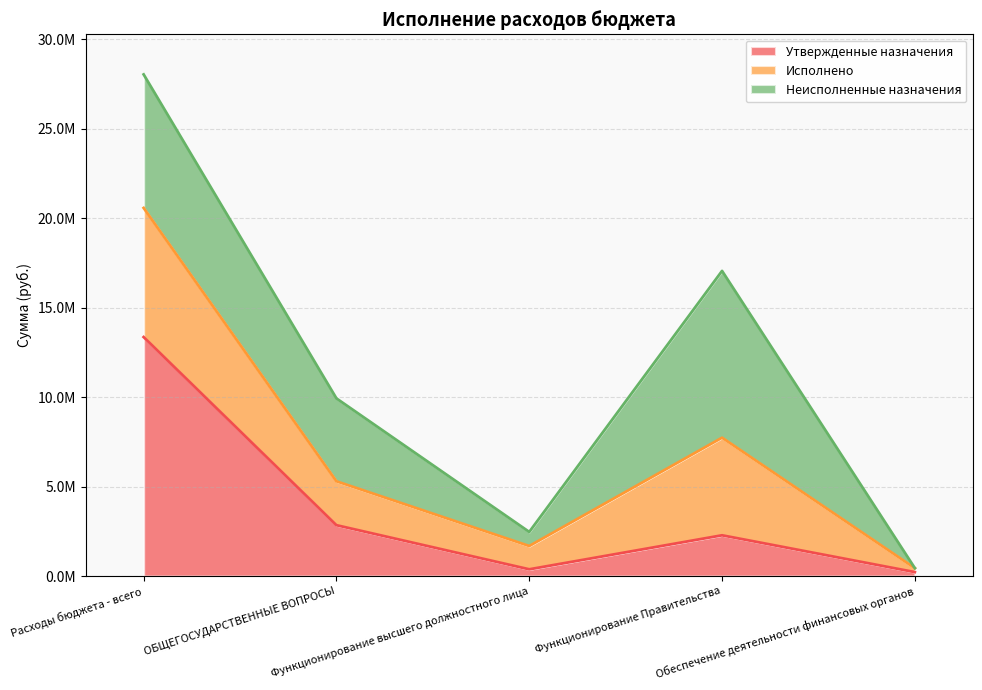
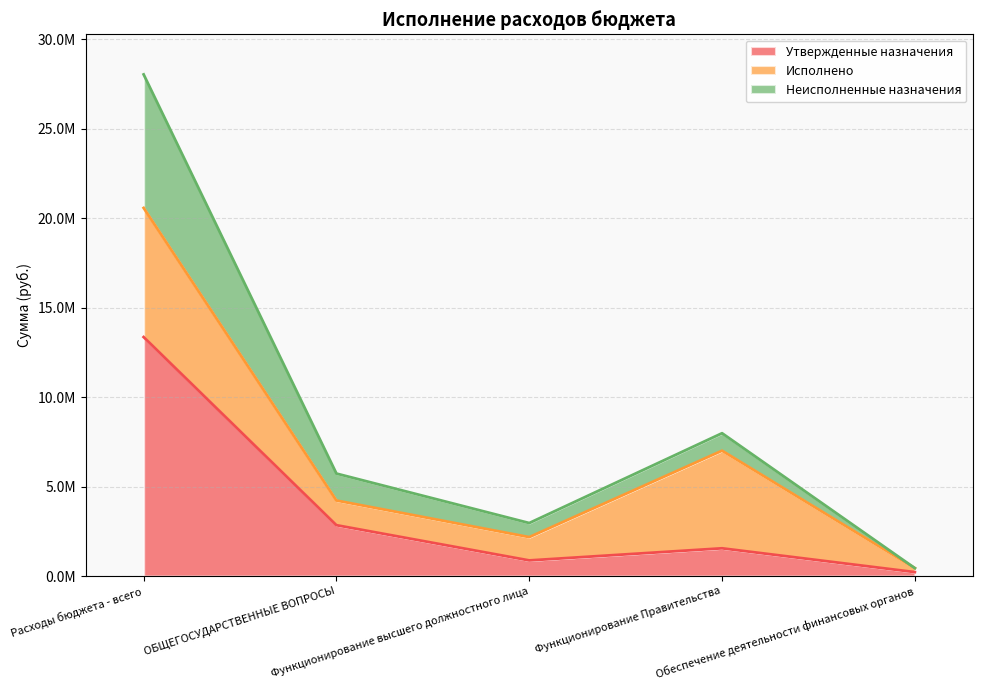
  {
    "Утвержденные назначения": {
      "Расходы бюджета - всего": 13400000,
      "ОБЩЕГОСУДАРСТВЕННЫЕ ВОПРОСЫ": 2800000,
-     "Функционирование высшего должностного лица": 400000,
-     "Функционирование Правительства": 2300000,
+     "Функционирование высшего должностного лица": 900000,
+     "Функционирование Правительства": 1600000,
      "Обеспечение деятельности финансовых органов": 200000
    },
    "Исполнено": {
      "Расходы бюджета - всего": 7200000,
-     "ОБЩЕГОСУДАРСТВЕННЫЕ ВОПРОСЫ": 2500000,
+     "ОБЩЕГОСУДАРСТВЕННЫЕ ВОПРОСЫ": 1400000,
      "Функционирование высшего должностного лица": 1300000,
      "Функционирование Правительства": 5500000
    },
    "Неисполненные назначения": {
      "Расходы бюджета - всего": 7500000,
-     "ОБЩЕГОСУДАРСТВЕННЫЕ ВОПРОСЫ": 4600000,
+     "ОБЩЕГОСУДАРСТВЕННЫЕ ВОПРОСЫ": 1500000,
      "Функционирование высшего должностного лица": 800000,
-     "Функционирование Правительства": 9300000
+     "Функционирование Правительства": 1000000
    }
  }
